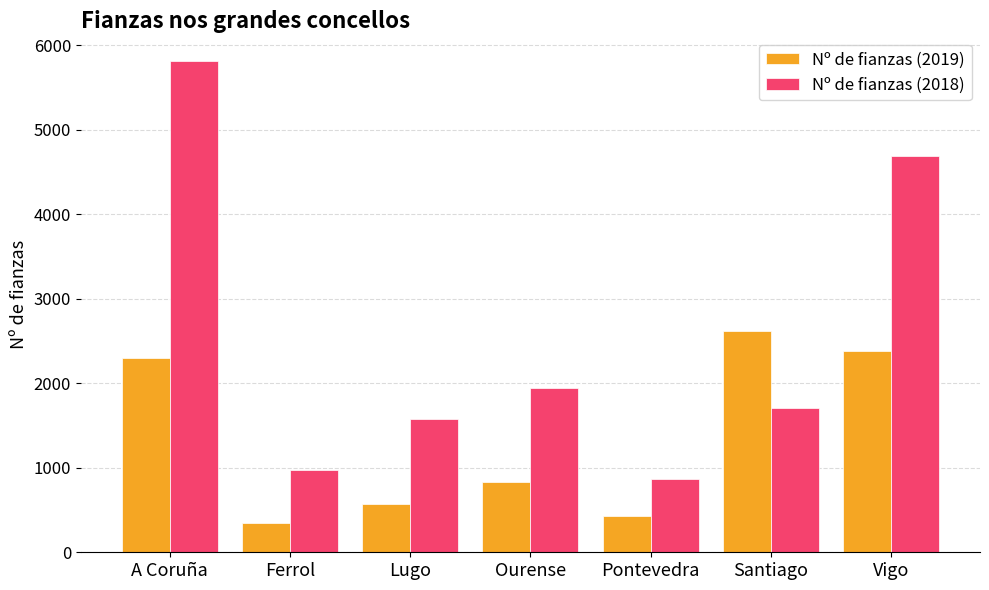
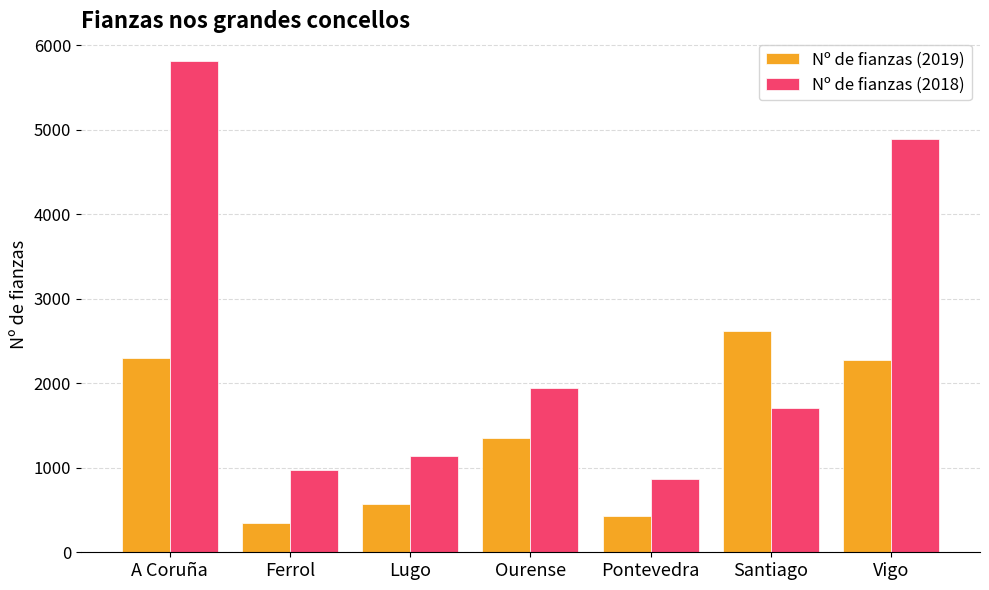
  {
    "Nº de fianzas (2019)": {
      "A Coruña": 2300,
      "Ferrol": 300,
      "Lugo": 600,
-     "Ourense": 800,
+     "Ourense": 1400,
      "Pontevedra": 400,
      "Santiago": 2600,
-     "Vigo": 2400
+     "Vigo": 2300
    },
    "Nº de fianzas (2018)": {
      "A Coruña": 5800,
      "Ferrol": 1000,
-     "Lugo": 1600,
+     "Lugo": 1100,
      "Ourense": 1900,
      "Pontevedra": 900,
      "Santiago": 1700,
-     "Vigo": 4700
+     "Vigo": 4900
    }
  }
